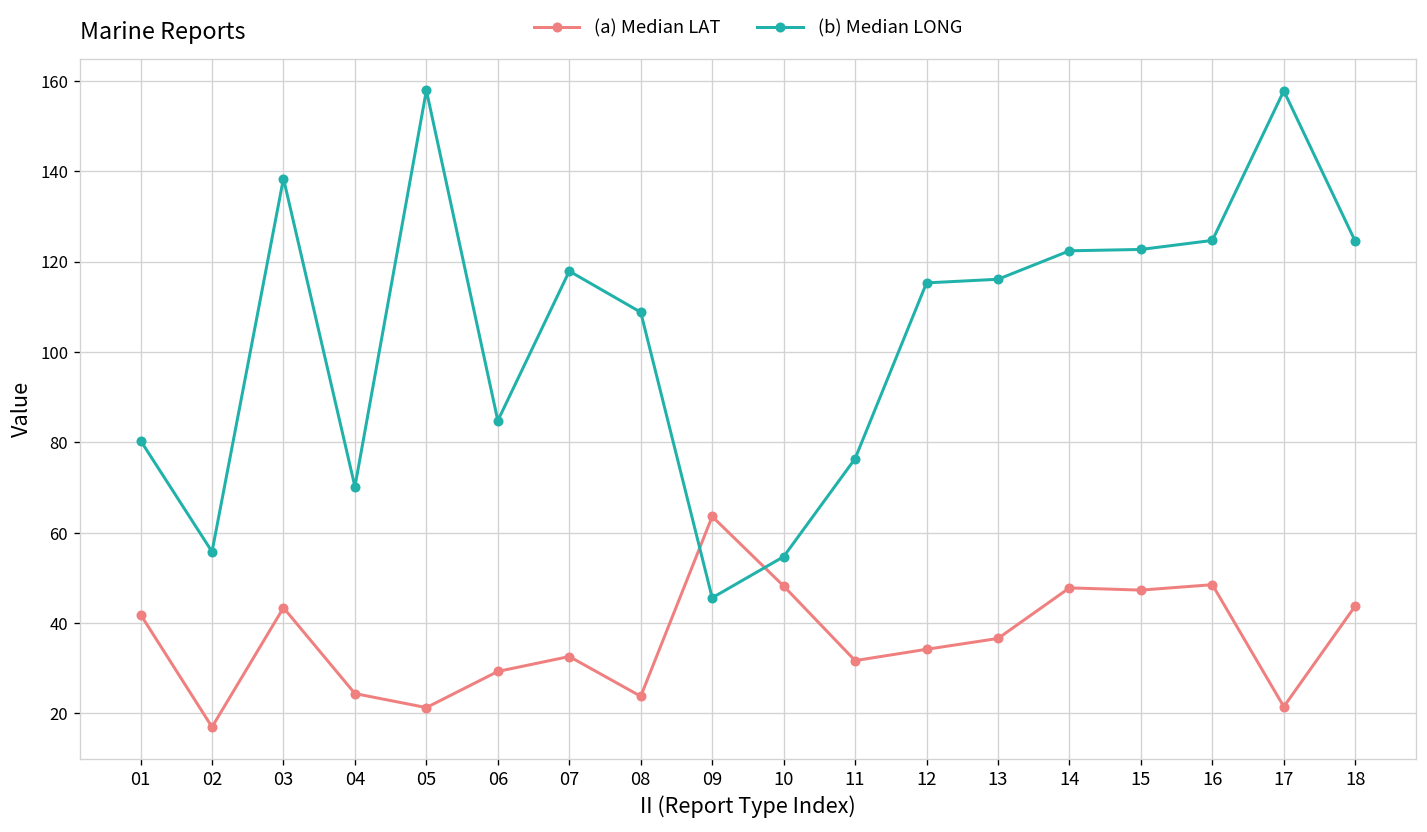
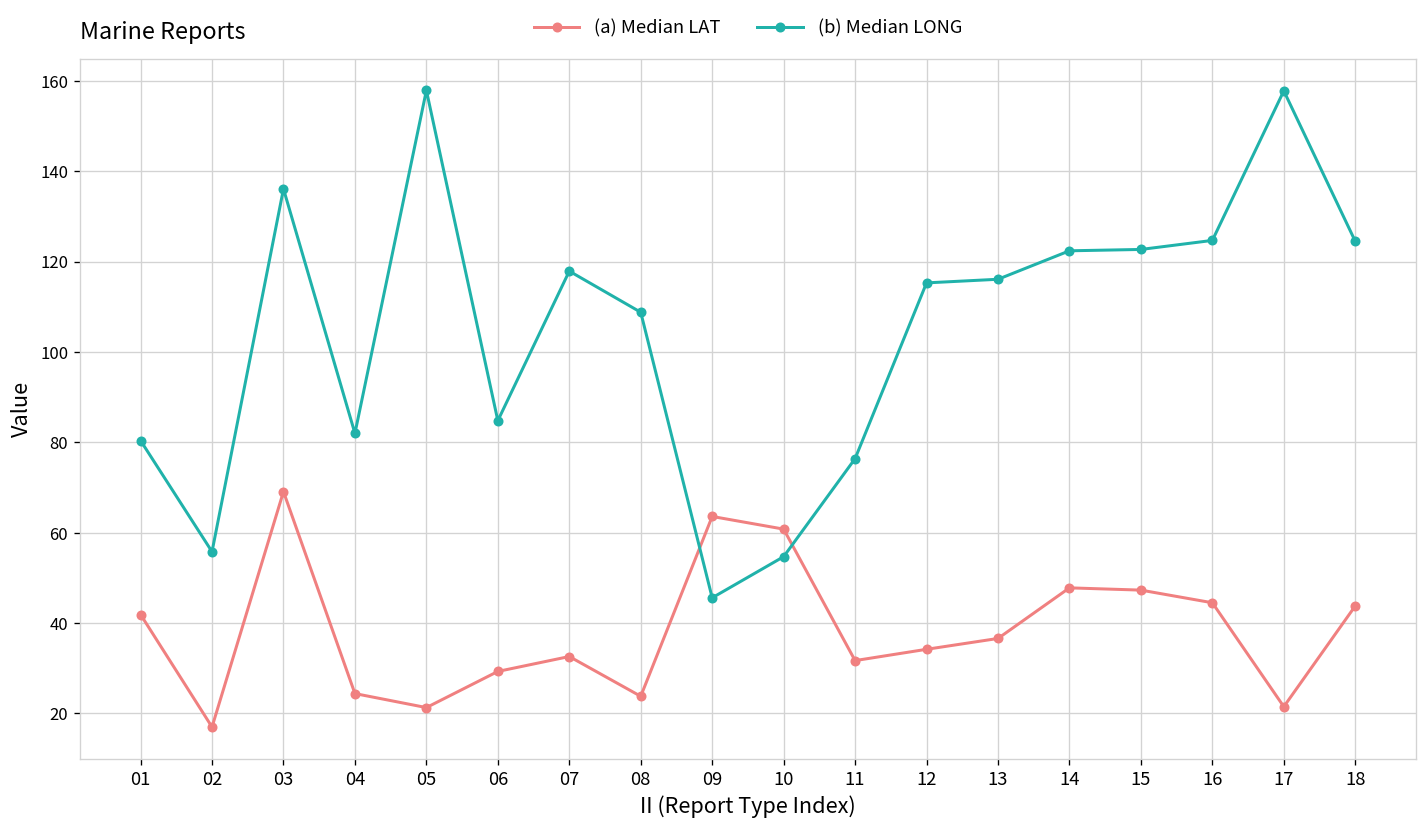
  {
    "(a) Median LAT": {
      "01": 42,
      "02": 17,
-     "03": 43,
+     "03": 69,
      "04": 24,
      "05": 21,
      "06": 29,
      "07": 33,
      "08": 24,
      "09": 64,
-     "10": 48,
+     "10": 61,
      "11": 32,
      "12": 34,
      "13": 37,
      "14": 48,
      "15": 47,
-     "16": 49,
+     "16": 45,
      "17": 22,
      "18": 44
    },
    "(b) Median LONG": {
      "01": 80,
      "02": 56,
-     "03": 138,
-     "04": 70,
+     "03": 136,
+     "04": 82,
      "05": 158,
      "06": 85,
      "07": 118,
      "08": 109,
      "09": 46,
      "10": 55,
      "11": 76,
      "12": 115,
      "13": 116,
      "14": 122,
      "15": 123,
      "16": 125,
      "17": 158,
      "18": 125
    }
  }
